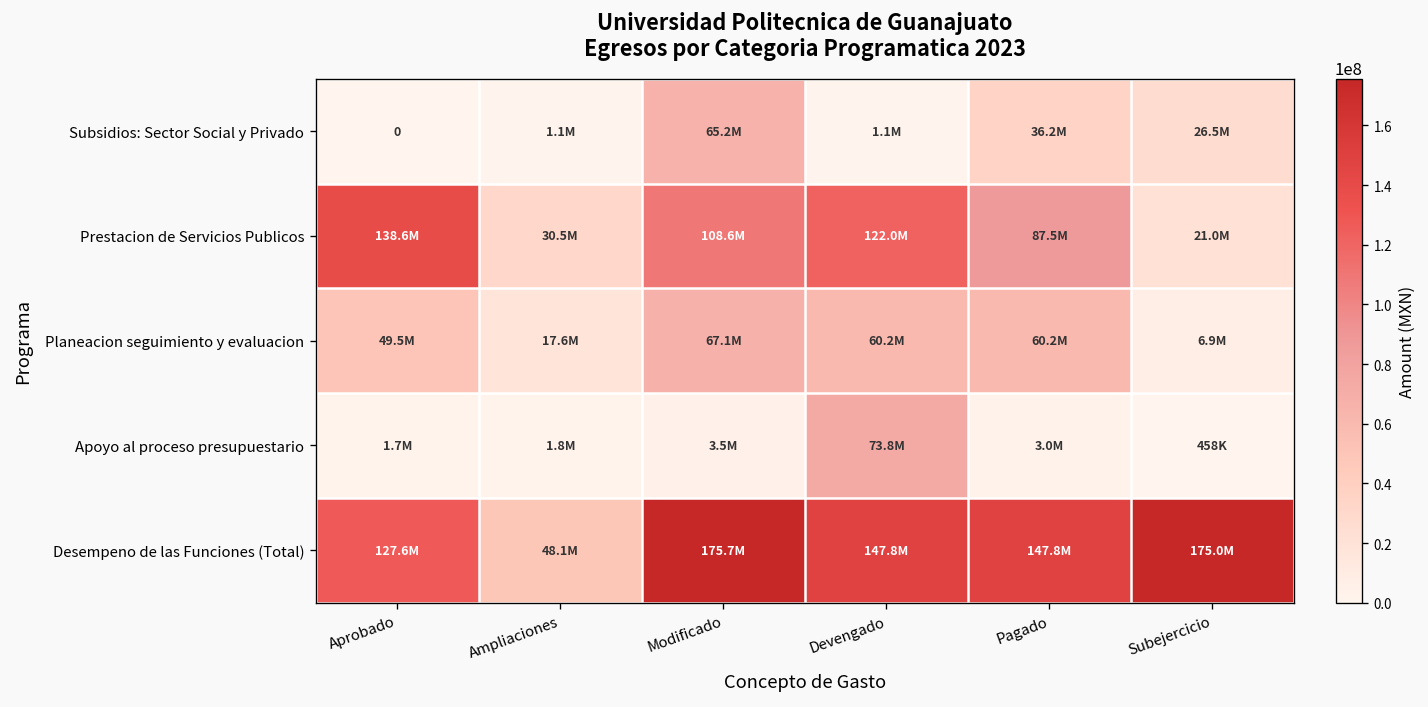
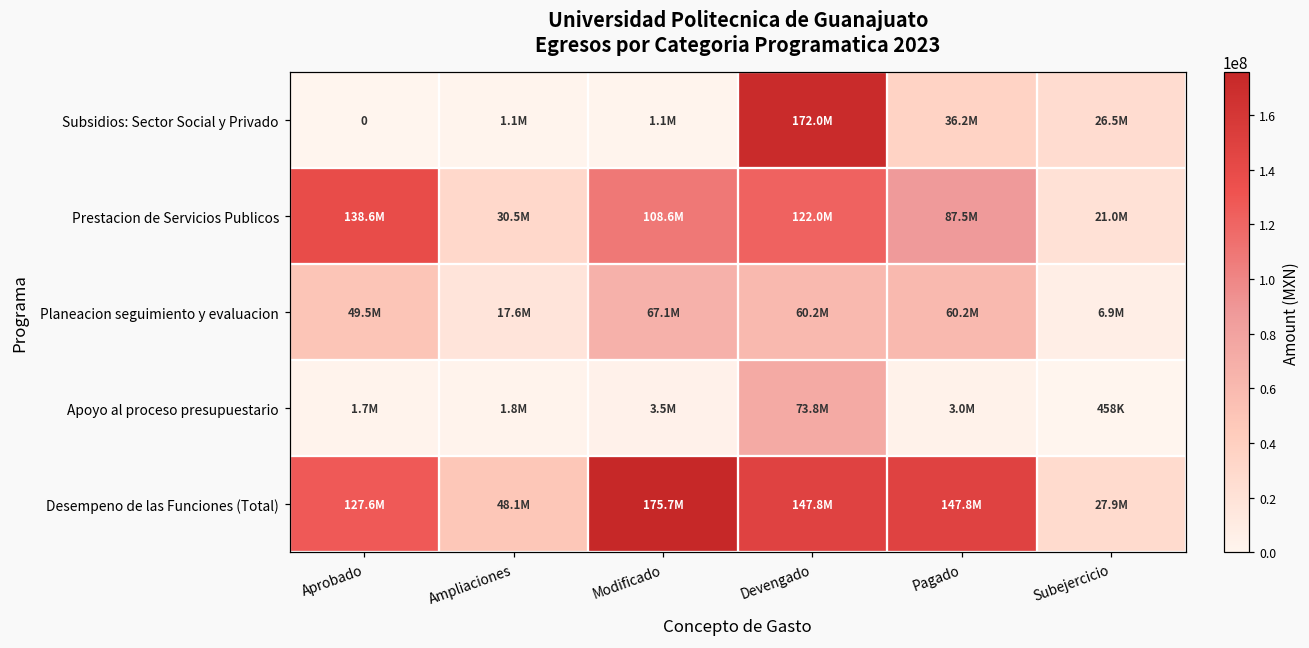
  {
    "Subsidios: Sector Social y Privado": {
      "Aprobado": "0",
      "Ampliaciones": "1.1M",
-     "Modificado": "65.2M",
-     "Devengado": "1.1M",
+     "Modificado": "1.1M",
+     "Devengado": "172.0M",
      "Pagado": "36.2M",
      "Subejercicio": "26.5M"
    },
    "Prestacion de Servicios Publicos": {
      "Aprobado": "138.6M",
      "Ampliaciones": "30.5M",
      "Modificado": "108.6M",
      "Devengado": "122.0M",
      "Pagado": "87.5M",
      "Subejercicio": "21.0M"
    },
    "Planeacion seguimiento y evaluacion": {
      "Aprobado": "49.5M",
      "Ampliaciones": "17.6M",
      "Modificado": "67.1M",
      "Devengado": "60.2M",
      "Pagado": "60.2M",
      "Subejercicio": "6.9M"
    },
    "Apoyo al proceso presupuestario": {
      "Aprobado": "1.7M",
      "Ampliaciones": "1.8M",
      "Modificado": "3.5M",
      "Devengado": "73.8M",
      "Pagado": "3.0M",
      "Subejercicio": "458K"
    },
    "Desempeno de las Funciones (Total)": {
      "Aprobado": "127.6M",
      "Ampliaciones": "48.1M",
      "Modificado": "175.7M",
      "Devengado": "147.8M",
      "Pagado": "147.8M",
-     "Subejercicio": "175.0M"
+     "Subejercicio": "27.9M"
    }
  }
